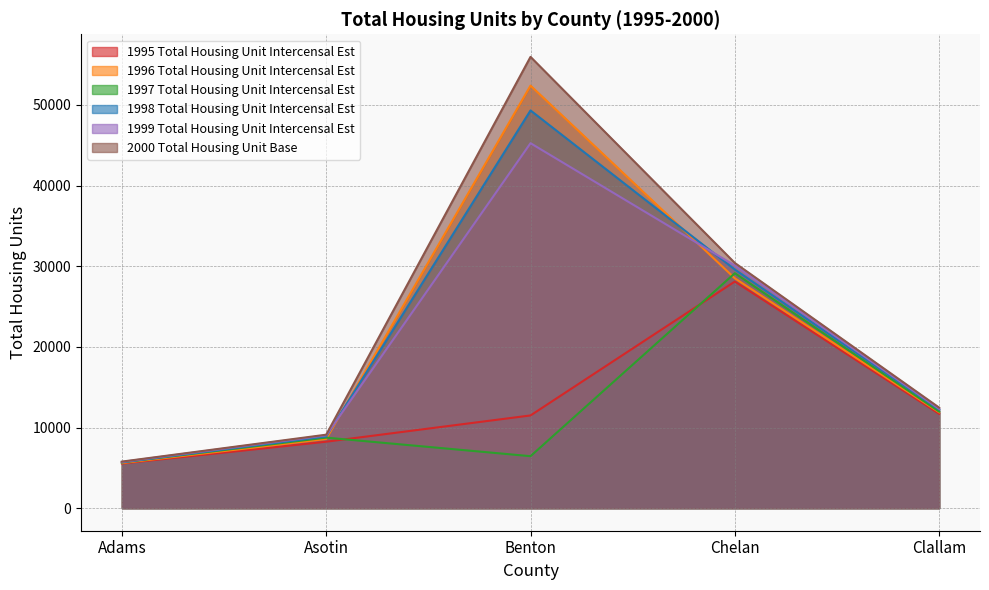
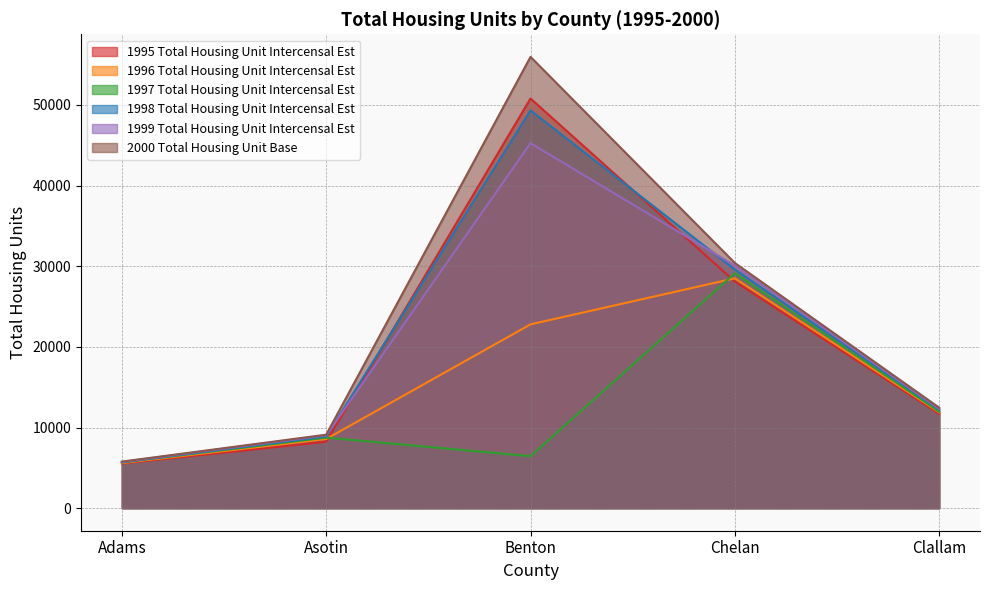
  {
    "1995 Total Housing Unit Intercensal Est": {
      "Asotin": 8000,
-     "Benton": 11000,
+     "Benton": 51000,
      "Chelan": 28000
    },
    "1996 Total Housing Unit Intercensal Est": {
-     "Benton": 52000,
+     "Benton": 23000,
      "Chelan": 29000
    },
    "1997 Total Housing Unit Intercensal Est": {
      "Benton": 6000,
      "Chelan": 29000
    },
    "1998 Total Housing Unit Intercensal Est": {
      "Benton": 49000,
      "Chelan": 30000
    },
    "1999 Total Housing Unit Intercensal Est": {
      "Benton": 45000,
      "Chelan": 30000
    },
    "2000 Total Housing Unit Base": {
      "Benton": 56000,
      "Chelan": 30000
    }
  }
